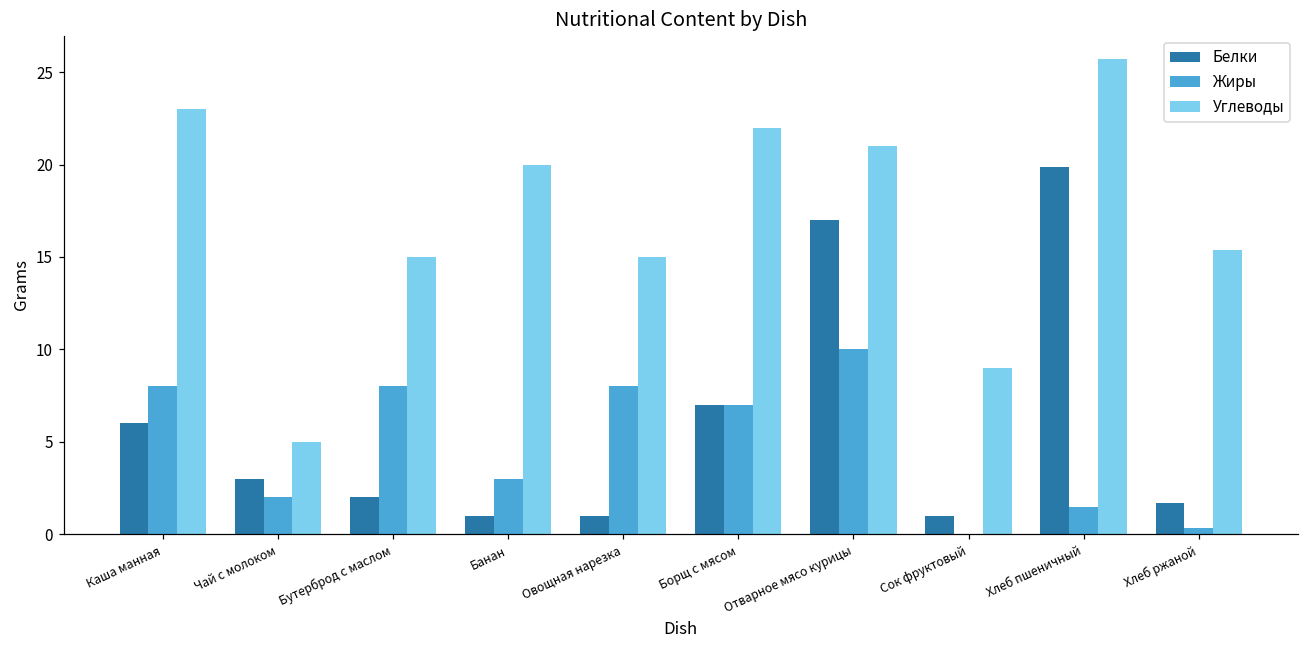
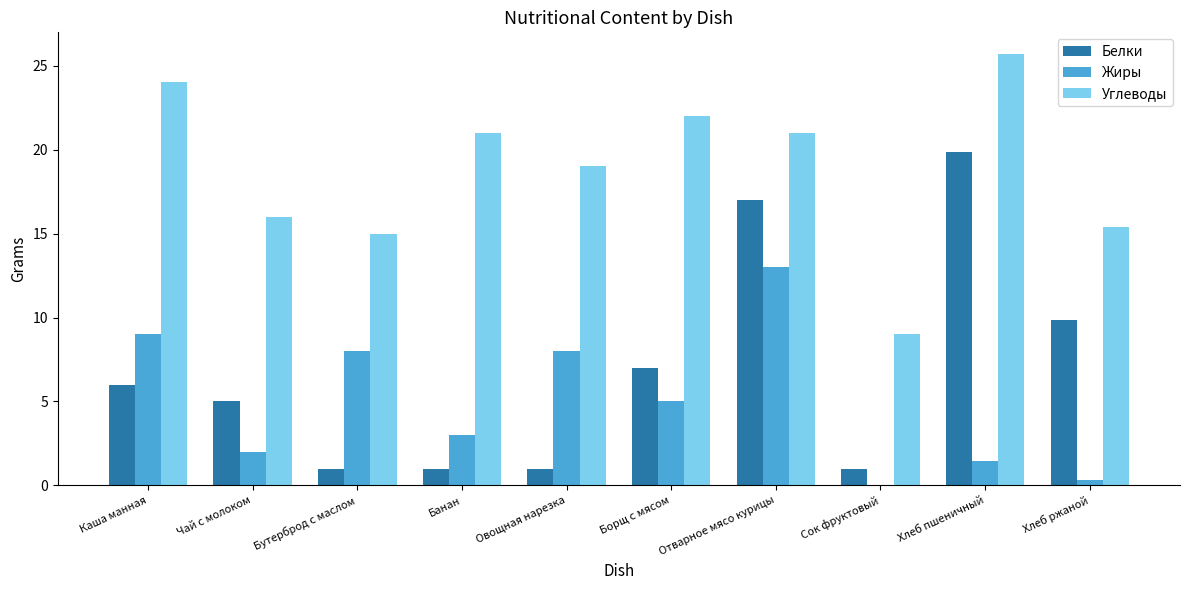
  {
    "Белки": {
      "Каша манная": 6.0,
-     "Чай с молоком": 3,
-     "Бутерброд с маслом": 2,
+     "Чай с молоком": 5,
+     "Бутерброд с маслом": 1,
      "Банан": 1.0,
      "Овощная нарезка": 1.0,
      "Борщ с мясом": 7.0,
      "Отварное мясо курицы": 17.0,
      "Сок фруктовый": 1.0,
      "Хлеб пшеничный": 19.9,
-     "Хлеб ржаной": 1.7
+     "Хлеб ржаной": 9.9
    },
    "Жиры": {
-     "Каша манная": 8,
+     "Каша манная": 9,
      "Чай с молоком": 2,
      "Бутерброд с маслом": 8,
      "Банан": 3,
      "Овощная нарезка": 8,
-     "Борщ с мясом": 7,
-     "Отварное мясо курицы": 10,
+     "Борщ с мясом": 5,
+     "Отварное мясо курицы": 13,
      "Сок фруктовый": 0,
      "Хлеб пшеничный": 1.5,
      "Хлеб ржаной": 0.3
    },
    "Углеводы": {
-     "Каша манная": 23,
-     "Чай с молоком": 5,
+     "Каша манная": 24,
+     "Чай с молоком": 16,
      "Бутерброд с маслом": 15,
-     "Банан": 20,
-     "Овощная нарезка": 15,
+     "Банан": 21,
+     "Овощная нарезка": 19,
      "Борщ с мясом": 22,
      "Отварное мясо курицы": 21,
      "Сок фруктовый": 9,
      "Хлеб пшеничный": 25.7,
      "Хлеб ржаной": 15.4
    }
  }
